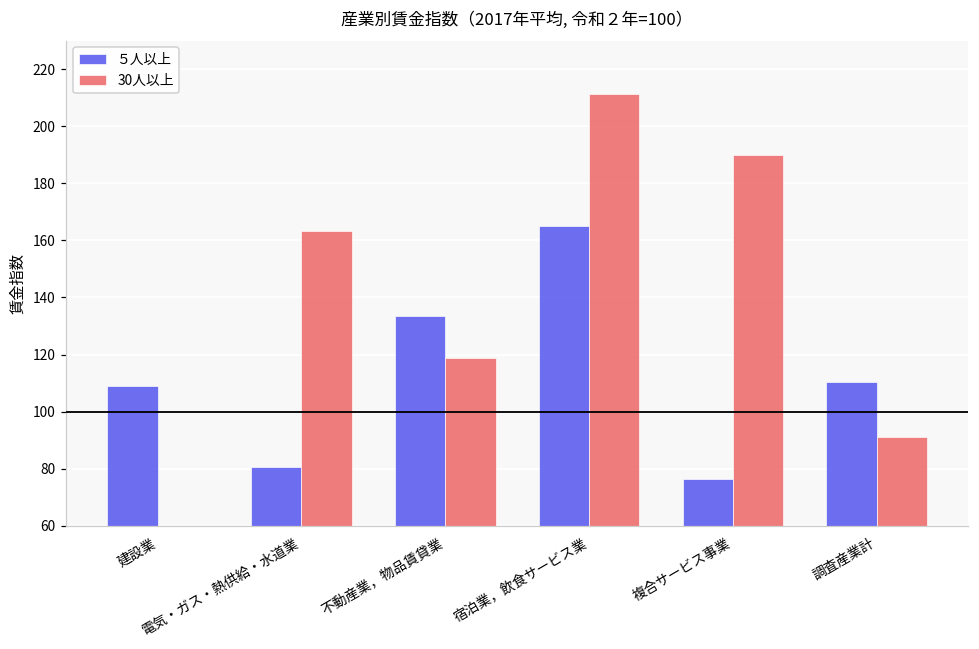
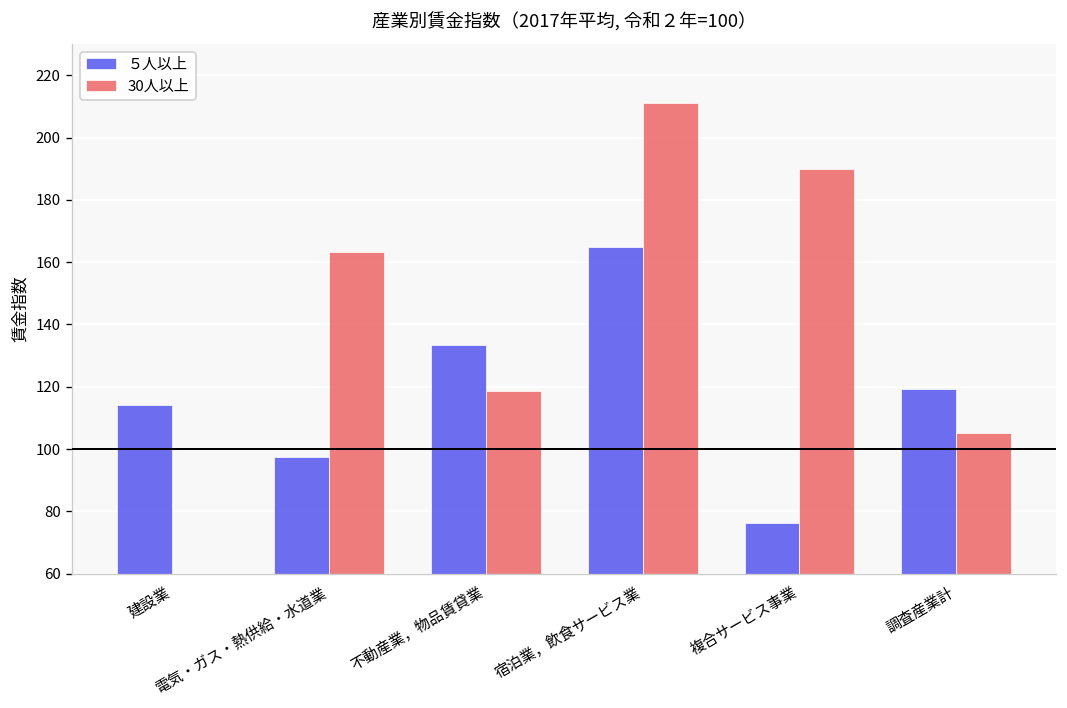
  {
    "５人以上": {
-     "建設業": 109,
-     "電気・ガス・熱供給・水道業": 81,
+     "建設業": 114,
+     "電気・ガス・熱供給・水道業": 98,
      "不動産業，物品賃貸業": 134,
      "宿泊業，飲食サービス業": 165,
      "複合サービス事業": 76,
-     "調査産業計": 111
+     "調査産業計": 119
    },
    "30人以上": {
      "電気・ガス・熱供給・水道業": 163,
      "不動産業，物品賃貸業": 119,
      "宿泊業，飲食サービス業": 211,
      "複合サービス事業": 190,
-     "調査産業計": 91
+     "調査産業計": 105
    }
  }
